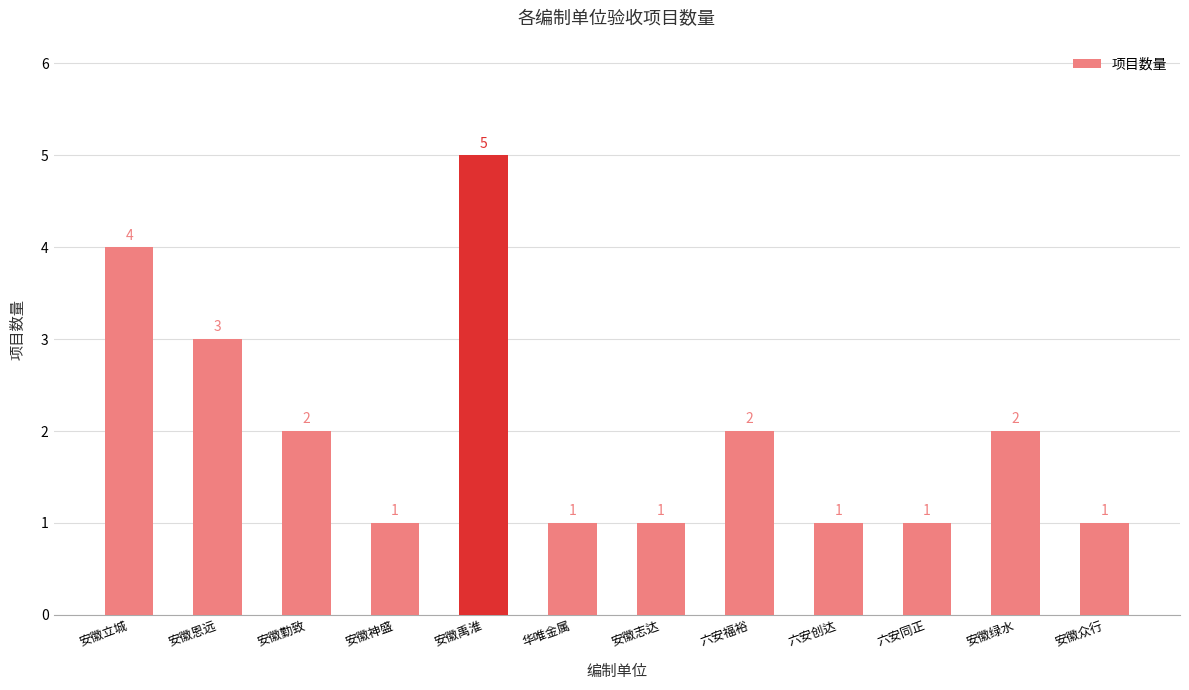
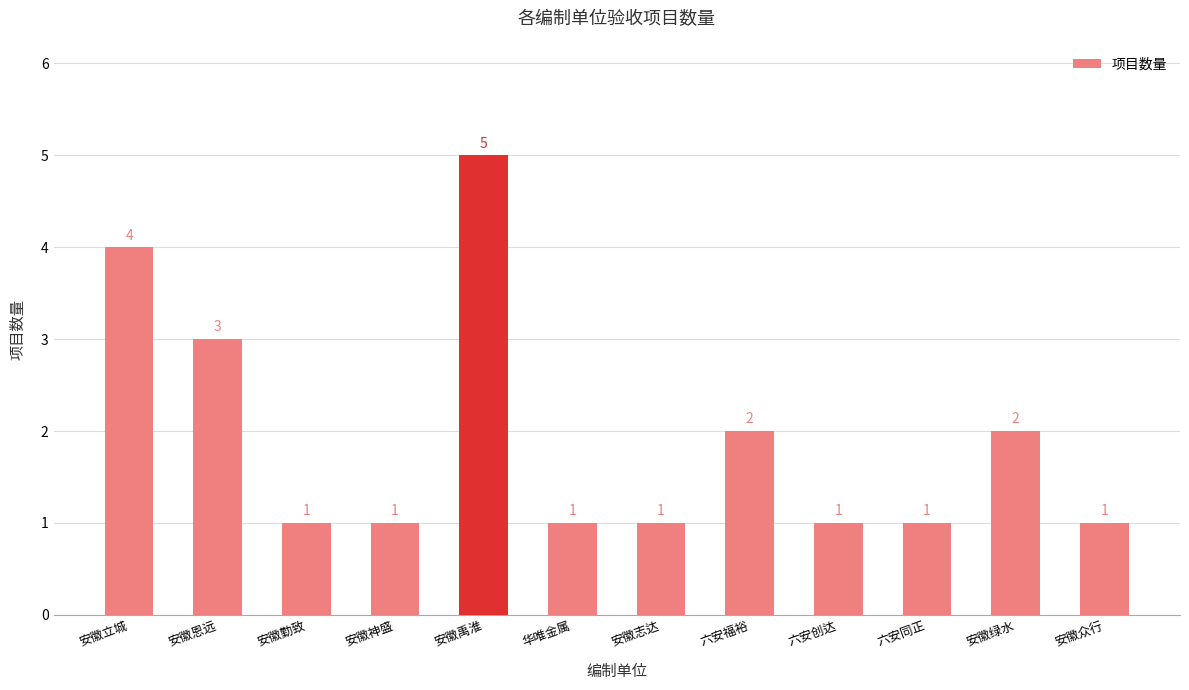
  {
    "安徽立城": 4,
    "安徽恩远": 3,
-   "安徽勤致": 2,
+   "安徽勤致": 1,
    "安徽神盛": 1,
    "安徽禹淮": 5,
    "华唯金属": 1,
    "安徽志达": 1,
    "六安福裕": 2,
    "六安创达": 1,
    "六安同正": 1,
    "安徽绿水": 2,
    "安徽众行": 1
  }
